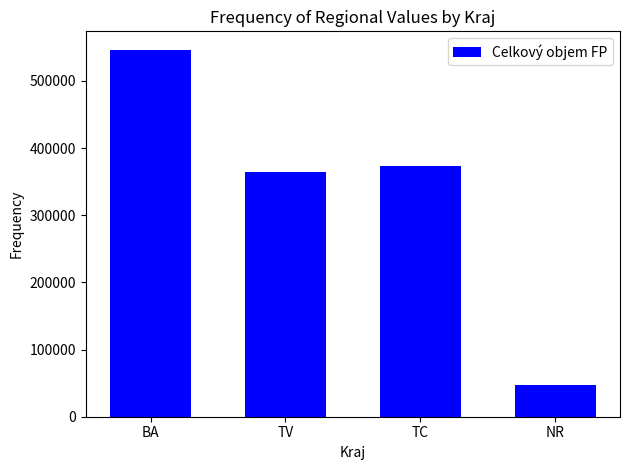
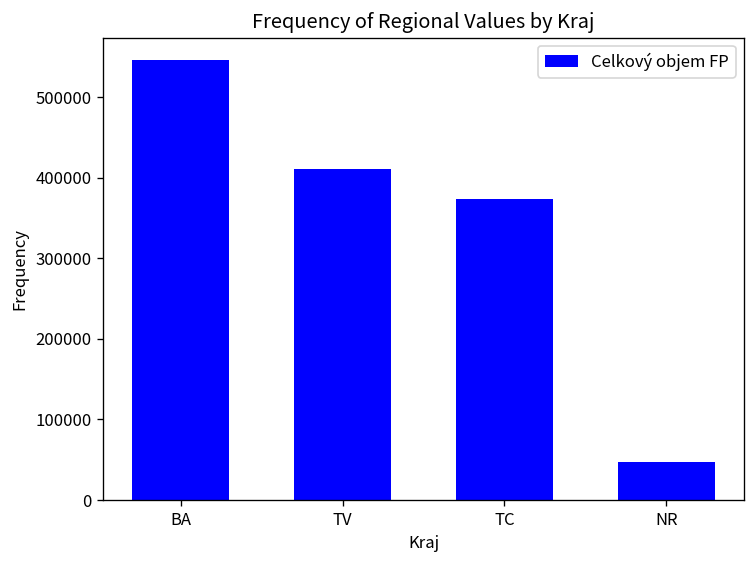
  {
    "BA": 550000,
-   "TV": 360000,
+   "TV": 410000,
    "TC": 370000,
    "NR": 50000
  }
